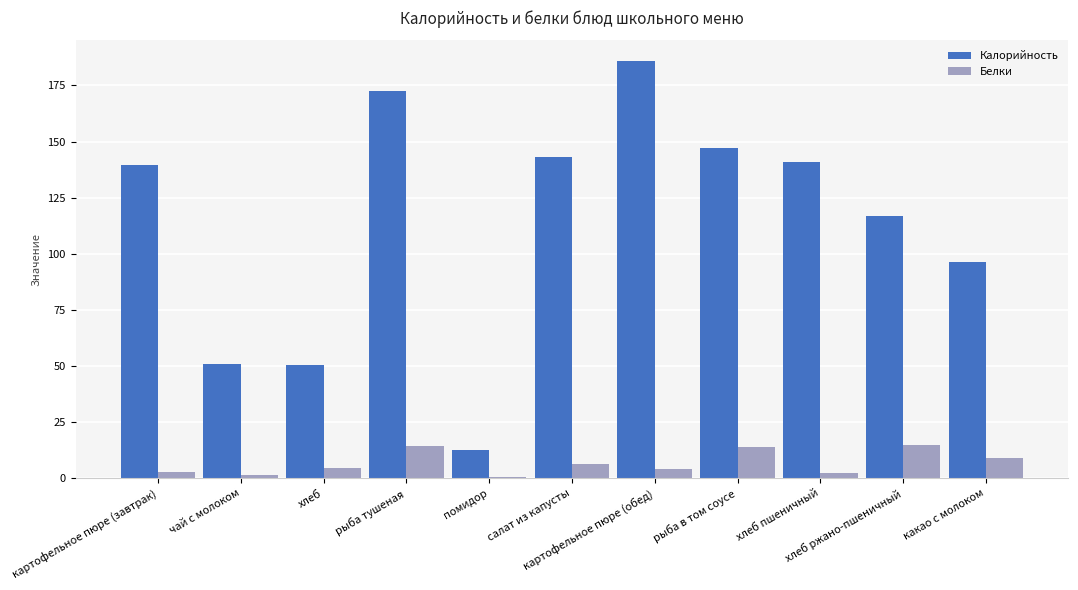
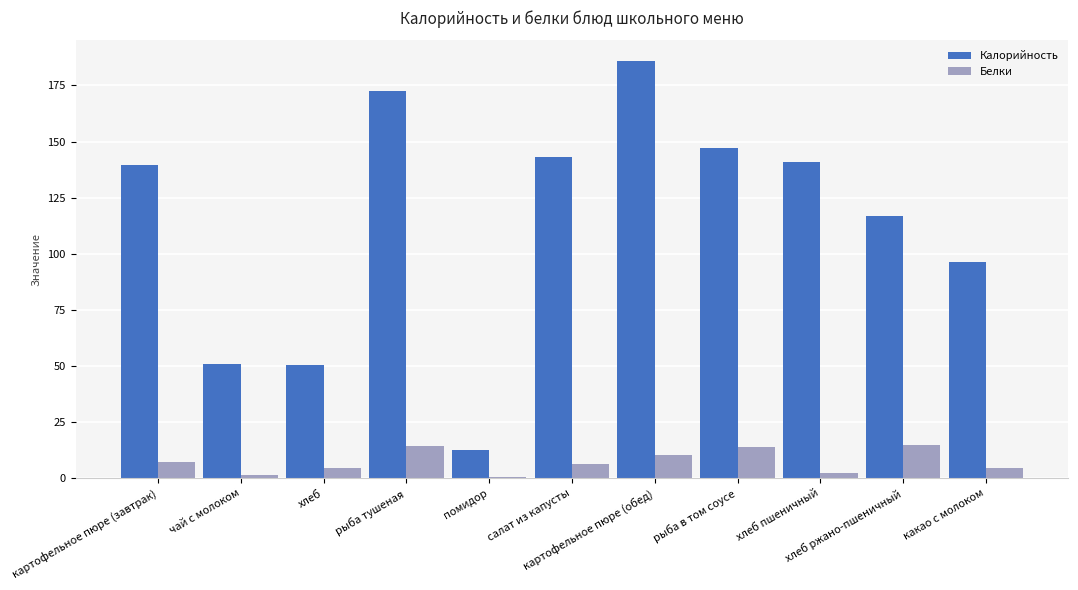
  {
    "Калорийность": {
      "картофельное пюре (завтрак)": 139,
      "чай с молоком": 51,
      "хлеб": 50,
      "рыба тушеная": 173,
      "помидор": 13,
      "салат из капусты": 143,
      "картофельное пюре (обед)": 186,
      "рыба в том соусе": 147,
      "хлеб пшеничный": 141,
      "хлеб ржано-пшеничный": 117,
      "какао с молоком": 97
    },
    "Белки": {
-     "картофельное пюре (завтрак)": 3,
+     "картофельное пюре (завтрак)": 7,
      "чай с молоком": 2,
      "хлеб": 5,
      "рыба тушеная": 15,
      "салат из капусты": 6,
-     "картофельное пюре (обед)": 4,
+     "картофельное пюре (обед)": 10,
      "рыба в том соусе": 14,
      "хлеб пшеничный": 3,
      "хлеб ржано-пшеничный": 15,
-     "какао с молоком": 9
+     "какао с молоком": 5
    }
  }
